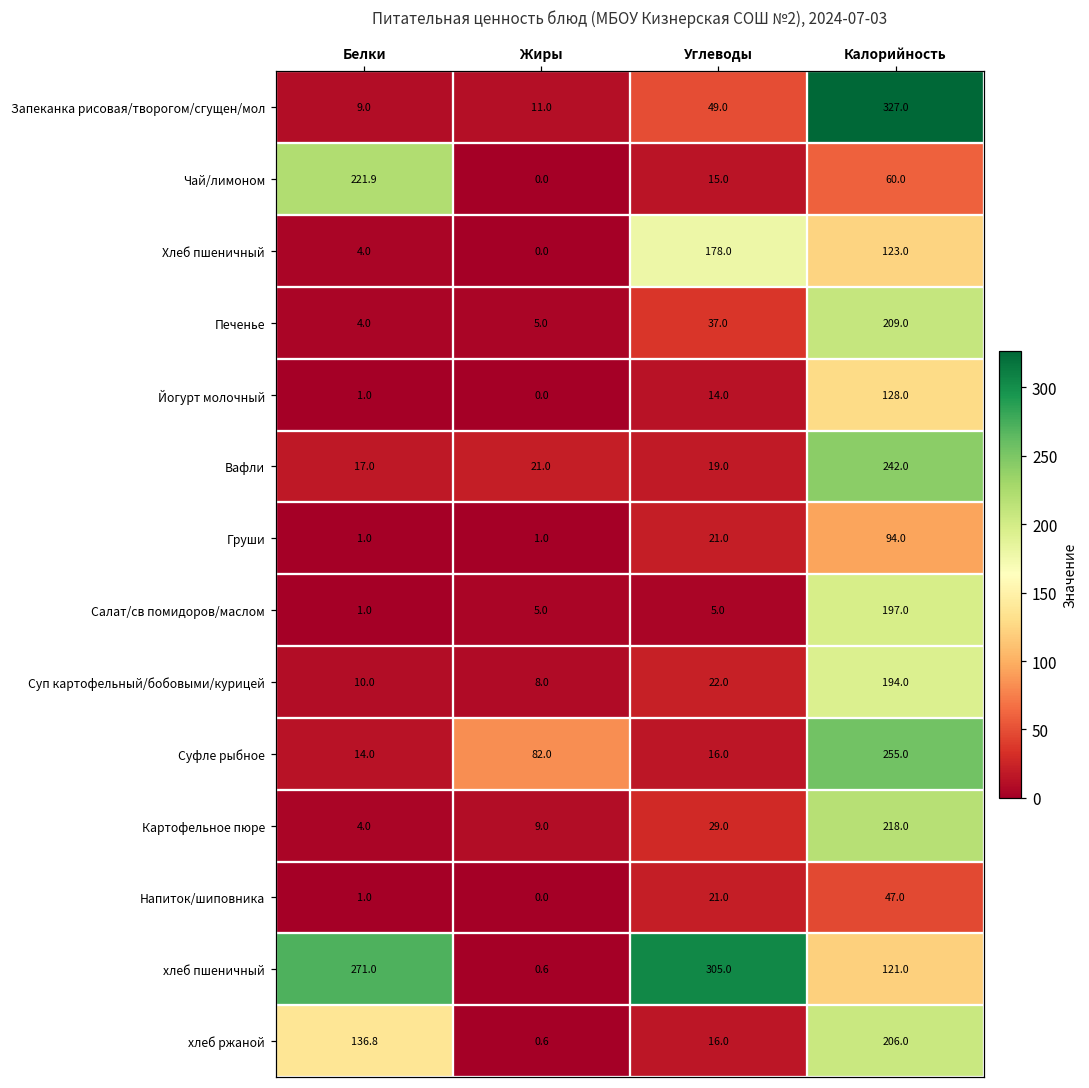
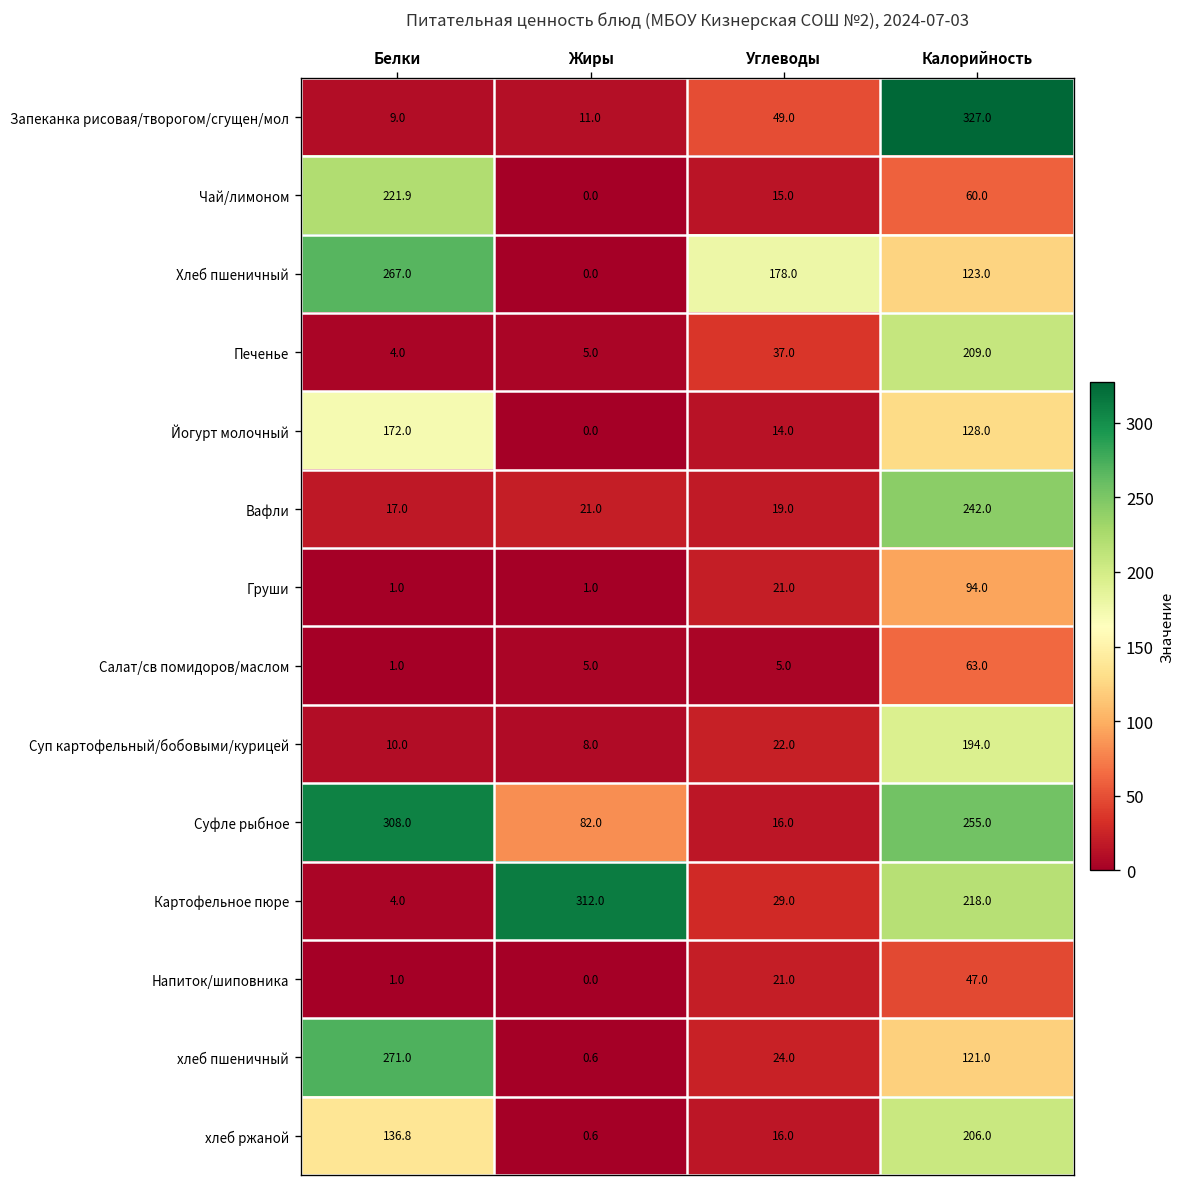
  {
    "Запеканка рисовая/творогом/сгущен/мол": {
      "Белки": 9.0,
      "Жиры": 11.0,
      "Углеводы": 49.0,
      "Калорийность": 327.0
    },
    "Чай/лимоном": {
      "Белки": 221.9,
      "Жиры": 0.0,
      "Углеводы": 15.0,
      "Калорийность": 60.0
    },
    "Хлеб пшеничный": {
-     "Белки": 4.0,
+     "Белки": 267.0,
      "Жиры": 0.0,
      "Углеводы": 178.0,
      "Калорийность": 123.0
    },
    "Печенье": {
      "Белки": 4.0,
      "Жиры": 5.0,
      "Углеводы": 37.0,
      "Калорийность": 209.0
    },
    "Йогурт молочный": {
-     "Белки": 1.0,
+     "Белки": 172.0,
      "Жиры": 0.0,
      "Углеводы": 14.0,
      "Калорийность": 128.0
    },
    "Вафли": {
      "Белки": 17.0,
      "Жиры": 21.0,
      "Углеводы": 19.0,
      "Калорийность": 242.0
    },
    "Груши": {
      "Белки": 1.0,
      "Жиры": 1.0,
      "Углеводы": 21.0,
      "Калорийность": 94.0
    },
    "Салат/св помидоров/маслом": {
      "Белки": 1.0,
      "Жиры": 5.0,
      "Углеводы": 5.0,
-     "Калорийность": 197.0
+     "Калорийность": 63.0
    },
    "Суп картофельный/бобовыми/курицей": {
      "Белки": 10.0,
      "Жиры": 8.0,
      "Углеводы": 22.0,
      "Калорийность": 194.0
    },
    "Суфле рыбное": {
-     "Белки": 14.0,
+     "Белки": 308.0,
      "Жиры": 82.0,
      "Углеводы": 16.0,
      "Калорийность": 255.0
    },
    "Картофельное пюре": {
      "Белки": 4.0,
-     "Жиры": 9.0,
+     "Жиры": 312.0,
      "Углеводы": 29.0,
      "Калорийность": 218.0
    },
    "Напиток/шиповника": {
      "Белки": 1.0,
      "Жиры": 0.0,
      "Углеводы": 21.0,
      "Калорийность": 47.0
    },
    "хлеб пшеничный": {
      "Белки": 271.0,
      "Жиры": 0.6,
-     "Углеводы": 305.0,
+     "Углеводы": 24.0,
      "Калорийность": 121.0
    },
    "хлеб ржаной": {
      "Белки": 136.8,
      "Жиры": 0.6,
      "Углеводы": 16.0,
      "Калорийность": 206.0
    }
  }
